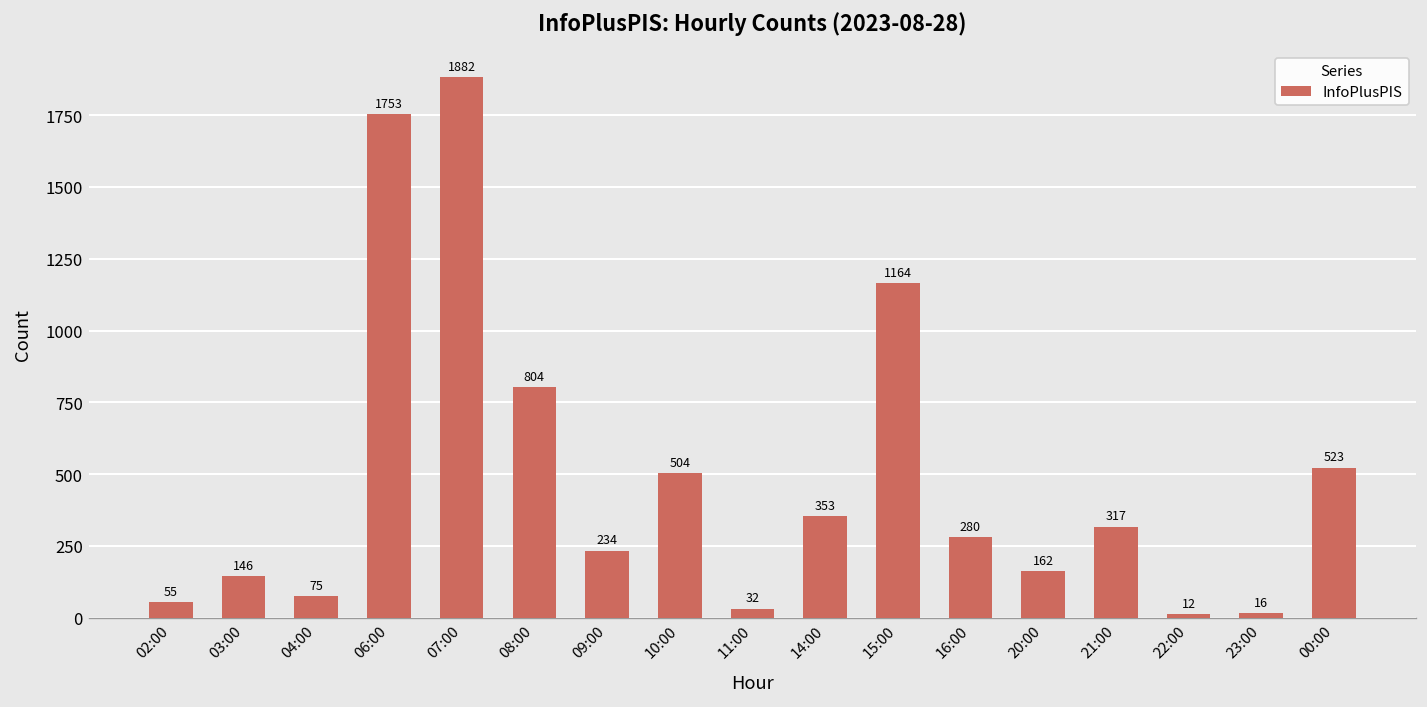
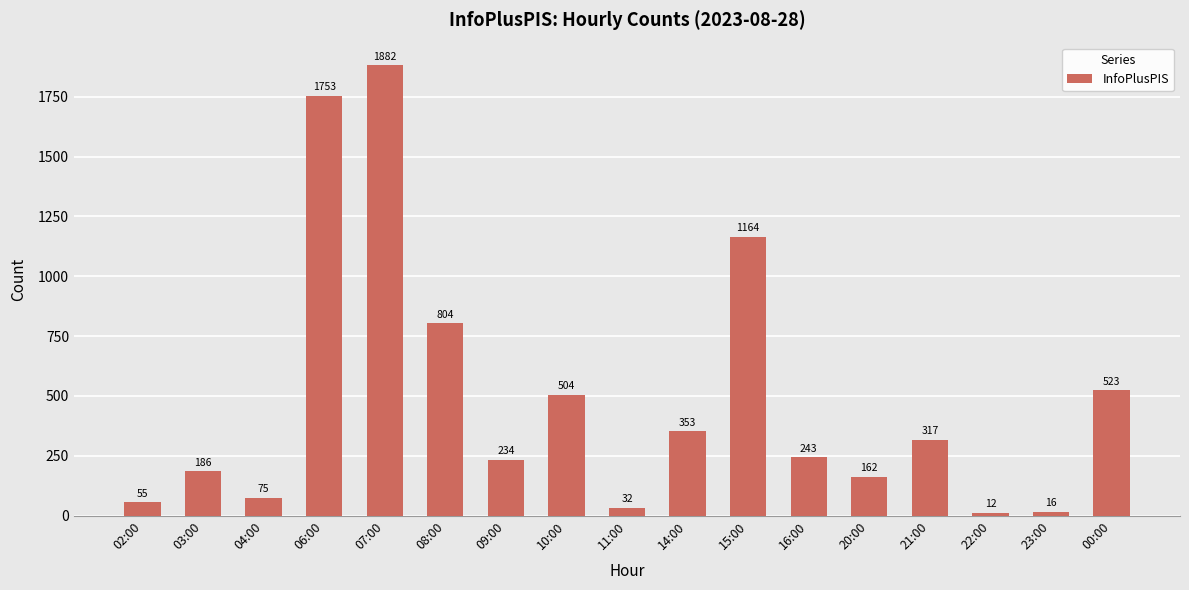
  {
    "02:00": 55,
-   "03:00": 146,
+   "03:00": 186,
    "04:00": 75,
    "06:00": 1753,
    "07:00": 1882,
    "08:00": 804,
    "09:00": 234,
    "10:00": 504,
    "11:00": 32,
    "14:00": 353,
    "15:00": 1164,
-   "16:00": 280,
+   "16:00": 243,
    "20:00": 162,
    "21:00": 317,
    "22:00": 12,
    "23:00": 16,
    "00:00": 523
  }
